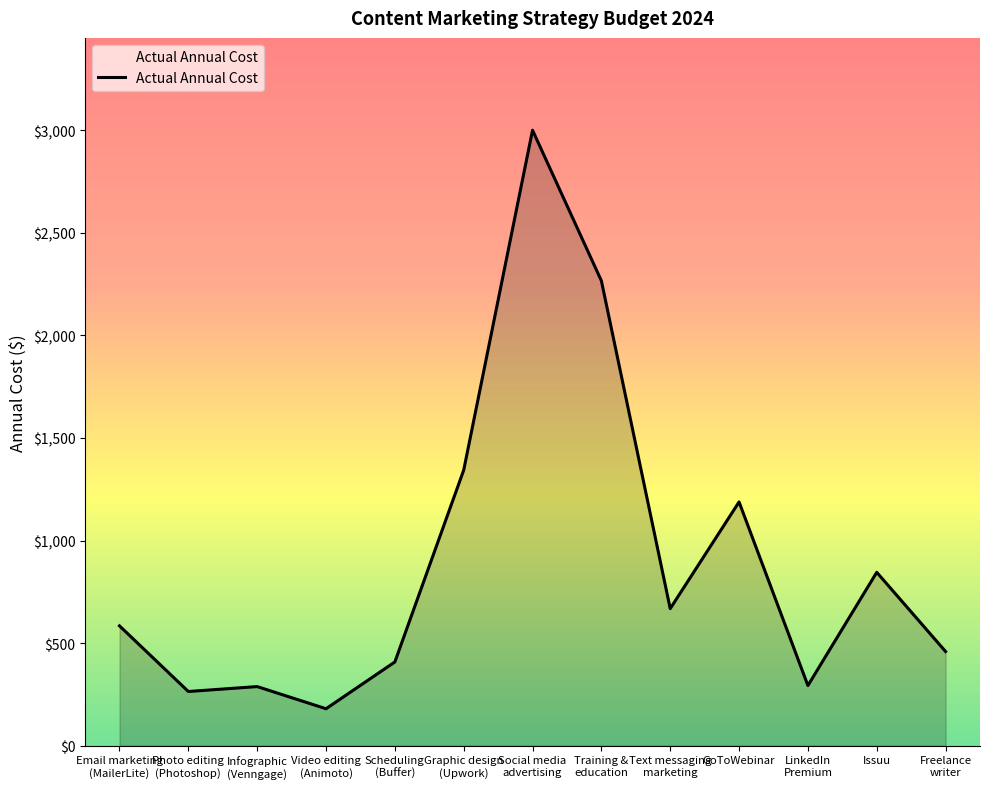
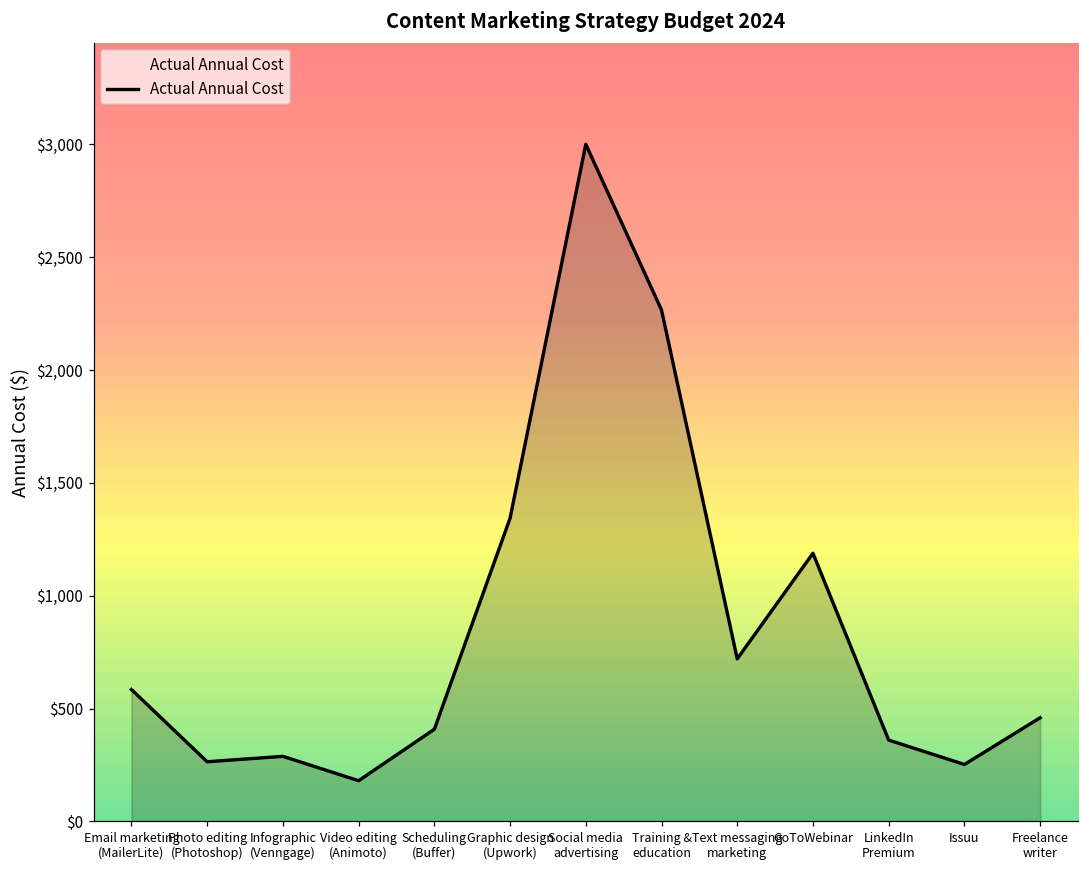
  {
    "Email marketing (MailerLite)": "$580",
    "Photo editing (Photoshop)": "$260",
    "Infographic (Venngage)": "$290",
    "Video editing (Animoto)": "$180",
    "Scheduling (Buffer)": "$410",
    "Graphic design (Upwork)": "$1,340",
    "Social media advertising": "$3,000",
    "Training & education": "$2,270",
-   "Text messaging marketing": "$670",
+   "Text messaging marketing": "$720",
    "GoToWebinar": "$1,190",
-   "LinkedIn Premium": "$290",
-   "Issuu": "$850",
+   "LinkedIn Premium": "$360",
+   "Issuu": "$250",
    "Freelance writer": "$460"
  }
